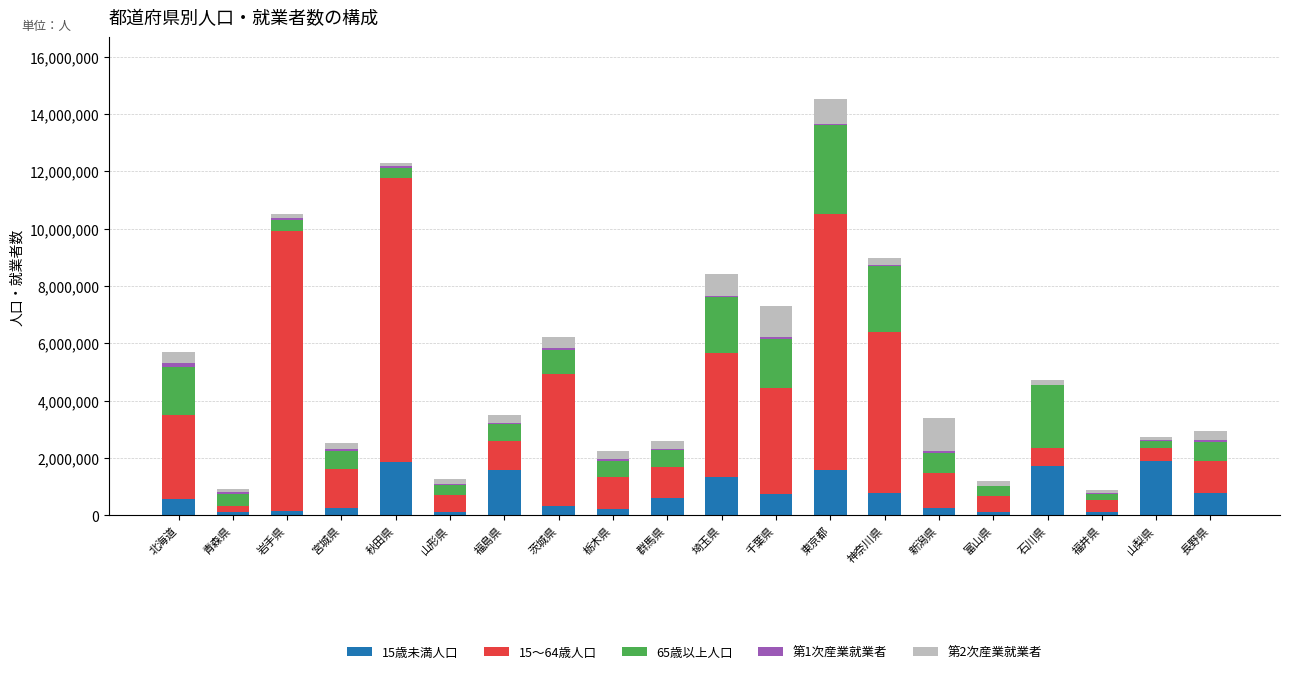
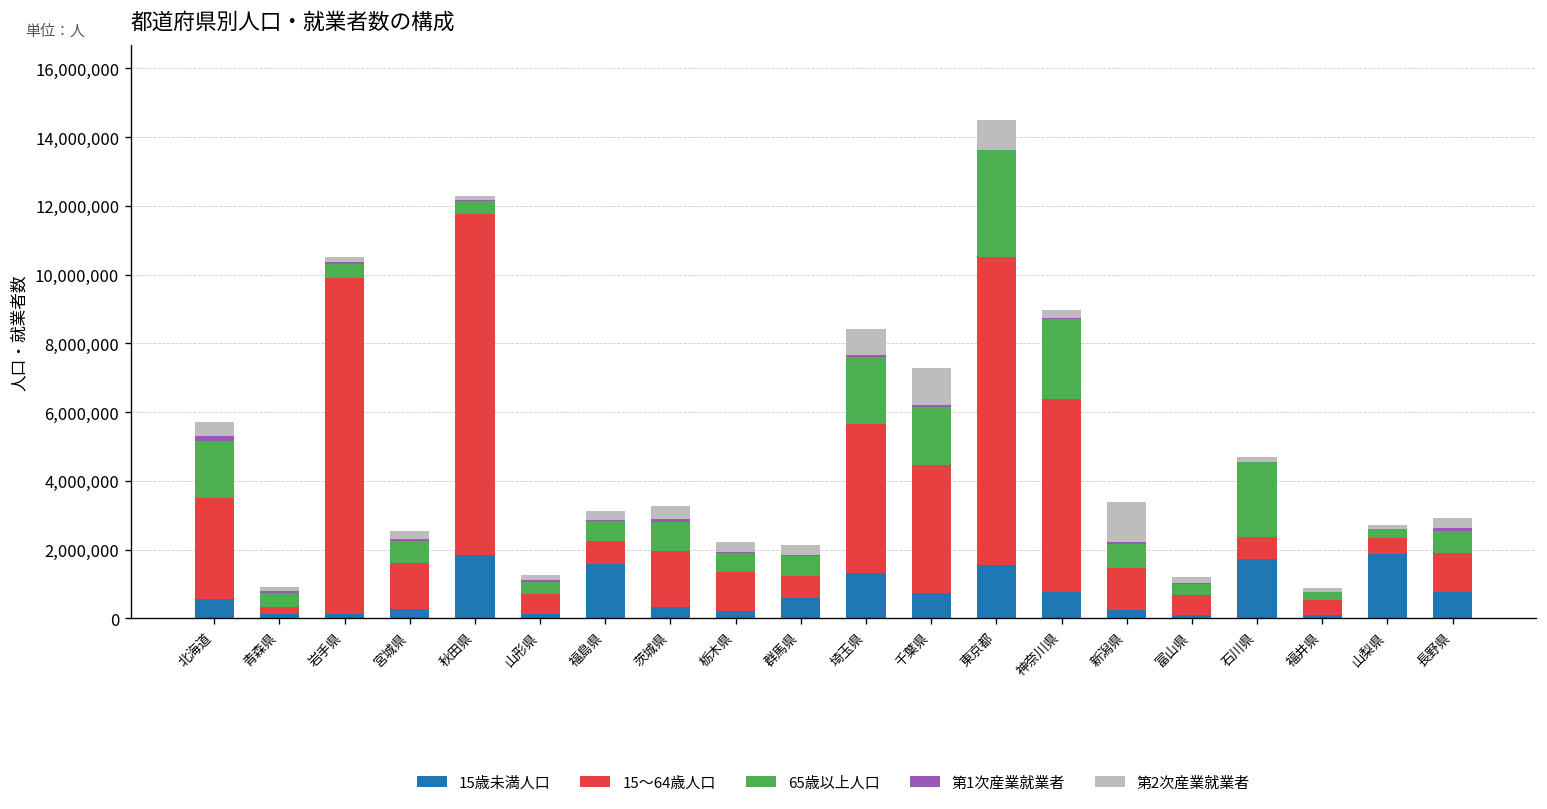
  {
    "15歳未満人口": {
      "北海道": "600,000",
      "青森県": "100,000",
      "岩手県": "100,000",
      "宮城県": "300,000",
      "秋田県": "1,900,000",
      "山形県": "100,000",
      "福島県": "1,600,000",
      "茨城県": "300,000",
      "栃木県": "200,000",
      "群馬県": "600,000",
      "埼玉県": "1,300,000",
      "千葉県": "700,000",
      "東京都": "1,600,000",
      "神奈川県": "800,000",
      "新潟県": "200,000",
      "富山県": "100,000",
      "石川県": "1,700,000",
      "福井県": "100,000",
      "山梨県": "1,900,000",
      "長野県": "800,000"
    },
    "15～64歳人口": {
      "北海道": "2,900,000",
      "青森県": "200,000",
      "岩手県": "9,800,000",
      "宮城県": "1,300,000",
      "秋田県": "9,900,000",
      "山形県": "600,000",
-     "福島県": "1,000,000",
-     "茨城県": "4,600,000",
+     "福島県": "700,000",
+     "茨城県": "1,600,000",
      "栃木県": "1,100,000",
-     "群馬県": "1,100,000",
+     "群馬県": "600,000",
      "埼玉県": "4,300,000",
      "千葉県": "3,700,000",
      "東京都": "8,900,000",
      "神奈川県": "5,600,000",
      "新潟県": "1,200,000",
      "富山県": "600,000",
      "石川県": "600,000",
      "福井県": "400,000",
      "山梨県": "500,000",
      "長野県": "1,100,000"
    },
    "65歳以上人口": {
      "北海道": "1,700,000",
      "青森県": "400,000",
      "岩手県": "400,000",
      "宮城県": "600,000",
      "秋田県": "400,000",
      "山形県": "400,000",
      "福島県": "600,000",
      "茨城県": "800,000",
      "栃木県": "600,000",
      "群馬県": "600,000",
      "埼玉県": "1,900,000",
      "千葉県": "1,700,000",
      "東京都": "3,100,000",
      "神奈川県": "2,300,000",
      "新潟県": "700,000",
      "富山県": "300,000",
      "石川県": "2,200,000",
      "福井県": "200,000",
      "山梨県": "200,000",
      "長野県": "600,000"
    },
    "第1次産業就業者": {
      "北海道": "200,000"
    },
    "第2次産業就業者": {
      "北海道": "400,000",
      "青森県": "100,000",
      "岩手県": "100,000",
      "宮城県": "200,000",
      "秋田県": "100,000",
      "山形県": "200,000",
      "福島県": "300,000",
      "茨城県": "400,000",
      "栃木県": "300,000",
      "群馬県": "300,000",
      "埼玉県": "800,000",
      "千葉県": "1,100,000",
      "東京都": "900,000",
      "神奈川県": "200,000",
      "新潟県": "1,100,000",
      "富山県": "200,000",
      "石川県": "200,000",
      "福井県": "100,000",
      "山梨県": "100,000",
      "長野県": "300,000"
    }
  }
